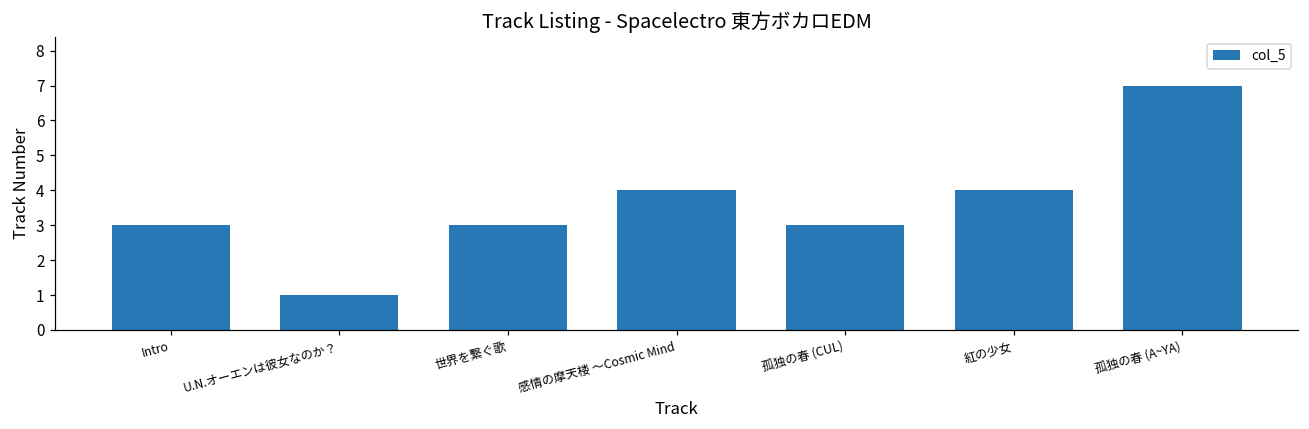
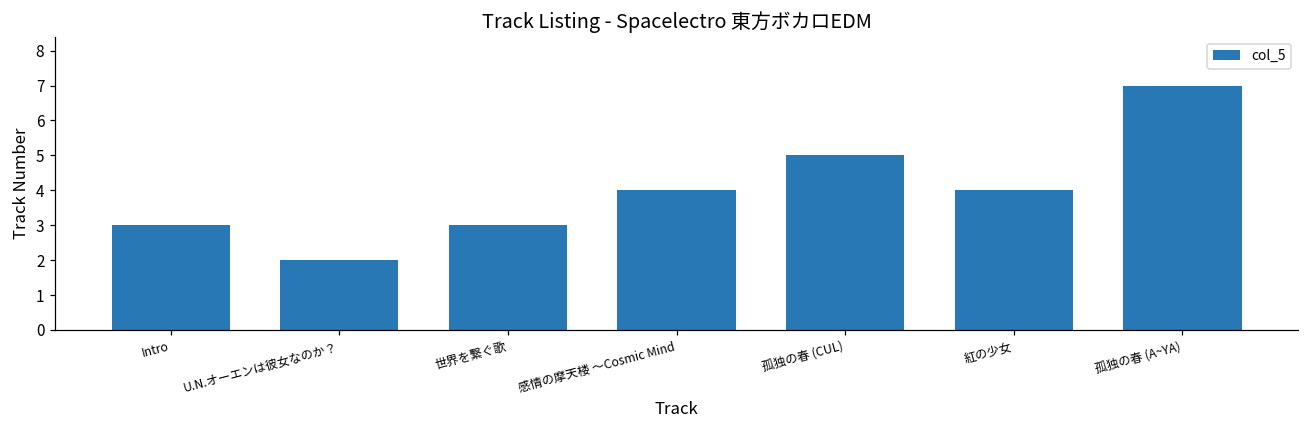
  {
    "Intro": 3,
-   "U.N.オーエンは彼女なのか？": 1,
+   "U.N.オーエンは彼女なのか？": 2,
    "世界を繋ぐ歌": 3,
    "感情の摩天楼 ～Cosmic Mind": 4,
-   "孤独の春 (CUL)": 3,
+   "孤独の春 (CUL)": 5,
    "紅の少女": 4,
    "孤独の春 (A~YA)": 7
  }
